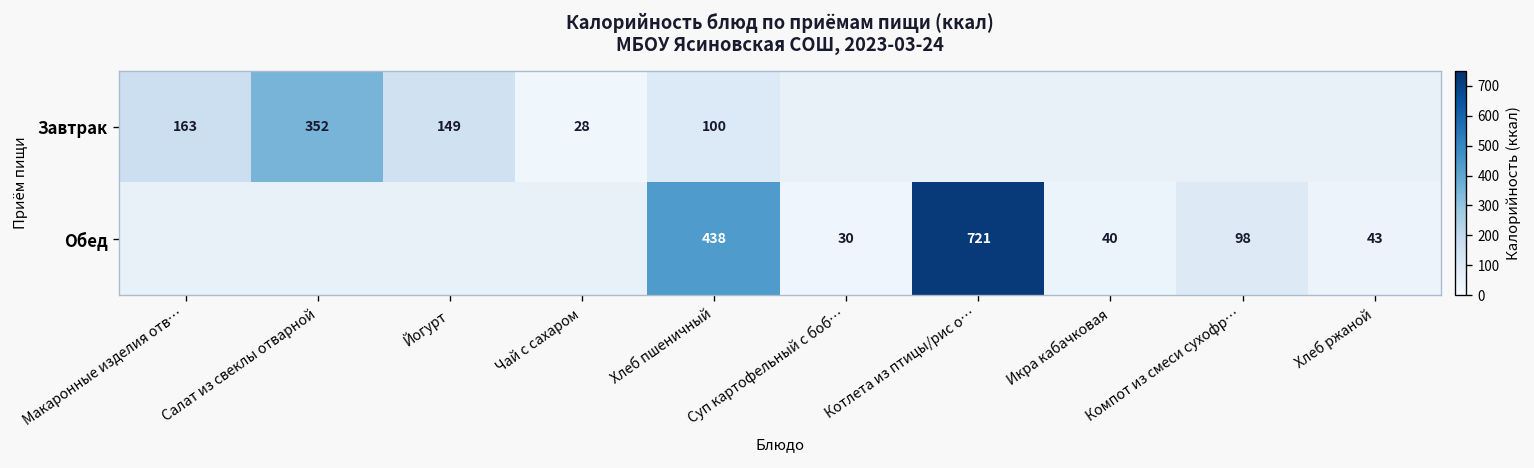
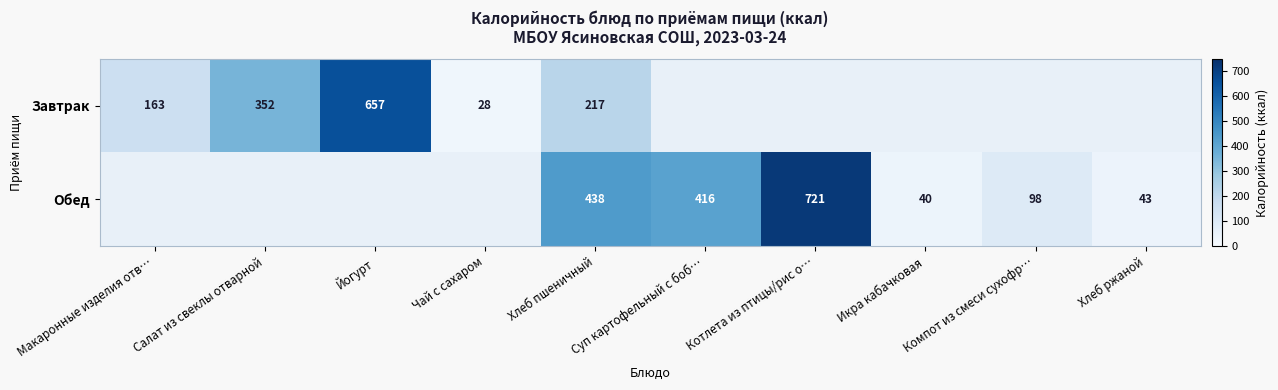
  {
    "Завтрак": {
      "Макаронные изделия отв…": 163,
      "Салат из свеклы отварной": 352,
-     "Йогурт": 149,
+     "Йогурт": 657,
      "Чай с сахаром": 28,
-     "Хлеб пшеничный": 100
+     "Хлеб пшеничный": 217
    },
    "Обед": {
      "Хлеб пшеничный": 438,
-     "Суп картофельный с боб…": 30,
+     "Суп картофельный с боб…": 416,
      "Котлета из птицы/рис о…": 721,
      "Икра кабачковая": 40,
      "Компот из смеси сухофр…": 98,
      "Хлеб ржаной": 43
    }
  }
